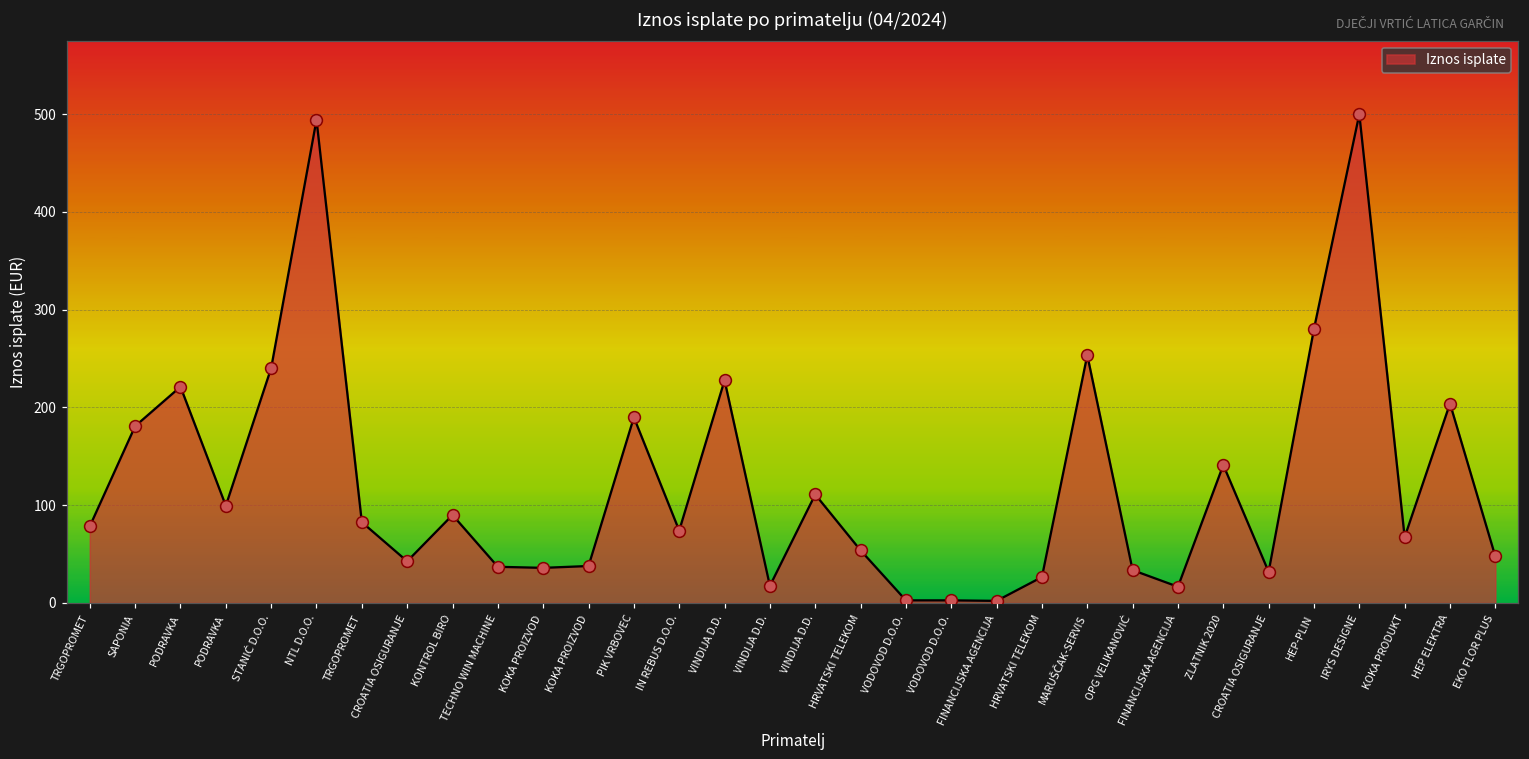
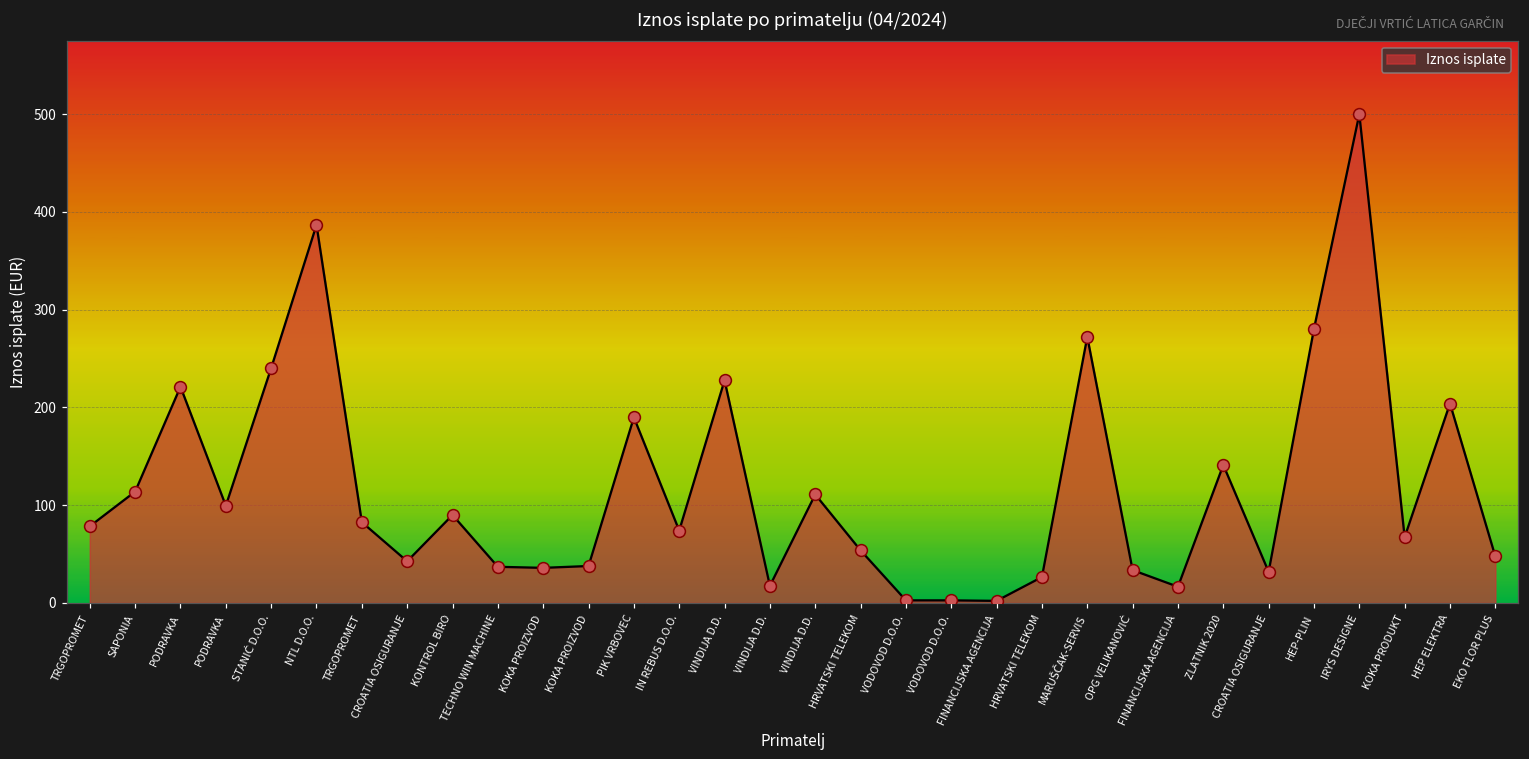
  {
-   "SAPONIA": 180,
+   "SAPONIA": 110,
    "STANIĆ D.O.O.": 240,
-   "NTL D.O.O.": 490,
+   "NTL D.O.O.": 390,
    "KONTROL BIRO": 90,
    "TECHNO WIN MACHINE": 40,
    "PIK VRBOVEC": 190,
    "IN REBUS D.O.O.": 70,
-   "MARUŠČAK-SERVIS": 250,
+   "MARUŠČAK-SERVIS": 270,
    "OPG VELIKANOVIĆ": 30,
    "ZLATNIK 2020": 140,
    "HEP-PLIN": 280,
    "IRYS DESIGNE": 500,
    "KOKA PRODUKT": 70,
    "HEP ELEKTRA": 200,
    "EKO FLOR PLUS": 50
  }
